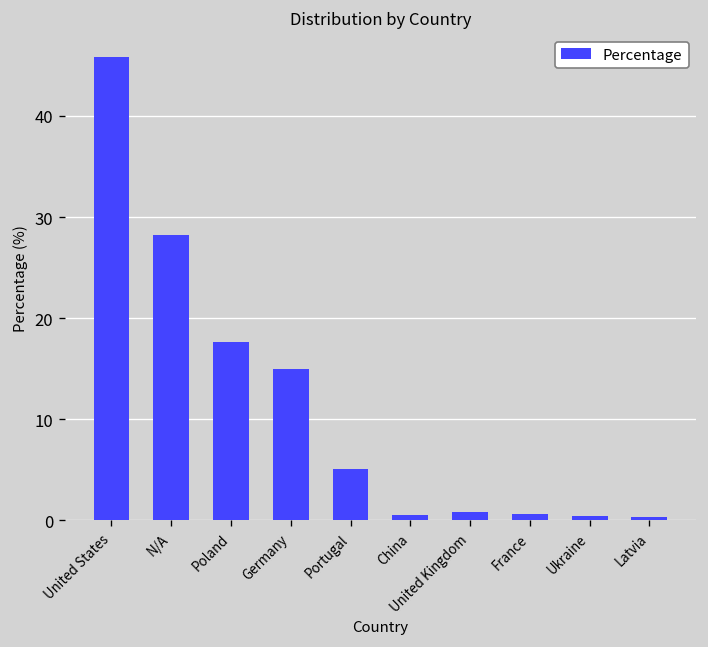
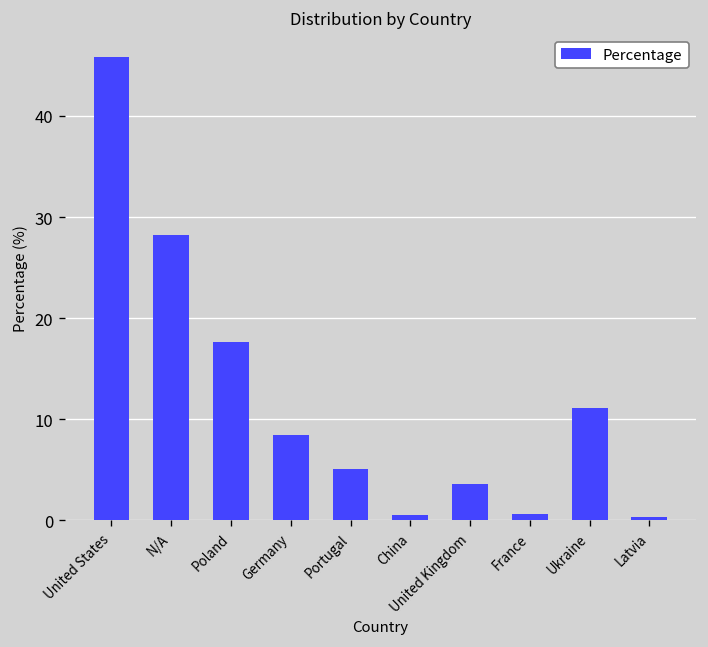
  {
    "United States": 46,
    "N/A": 28,
    "Poland": 18,
-   "Germany": 15,
+   "Germany": 8,
    "Portugal": 5,
    "China": 1,
-   "United Kingdom": 1,
+   "United Kingdom": 4,
    "France": 1,
-   "Ukraine": 0,
+   "Ukraine": 11,
    "Latvia": 0
  }
